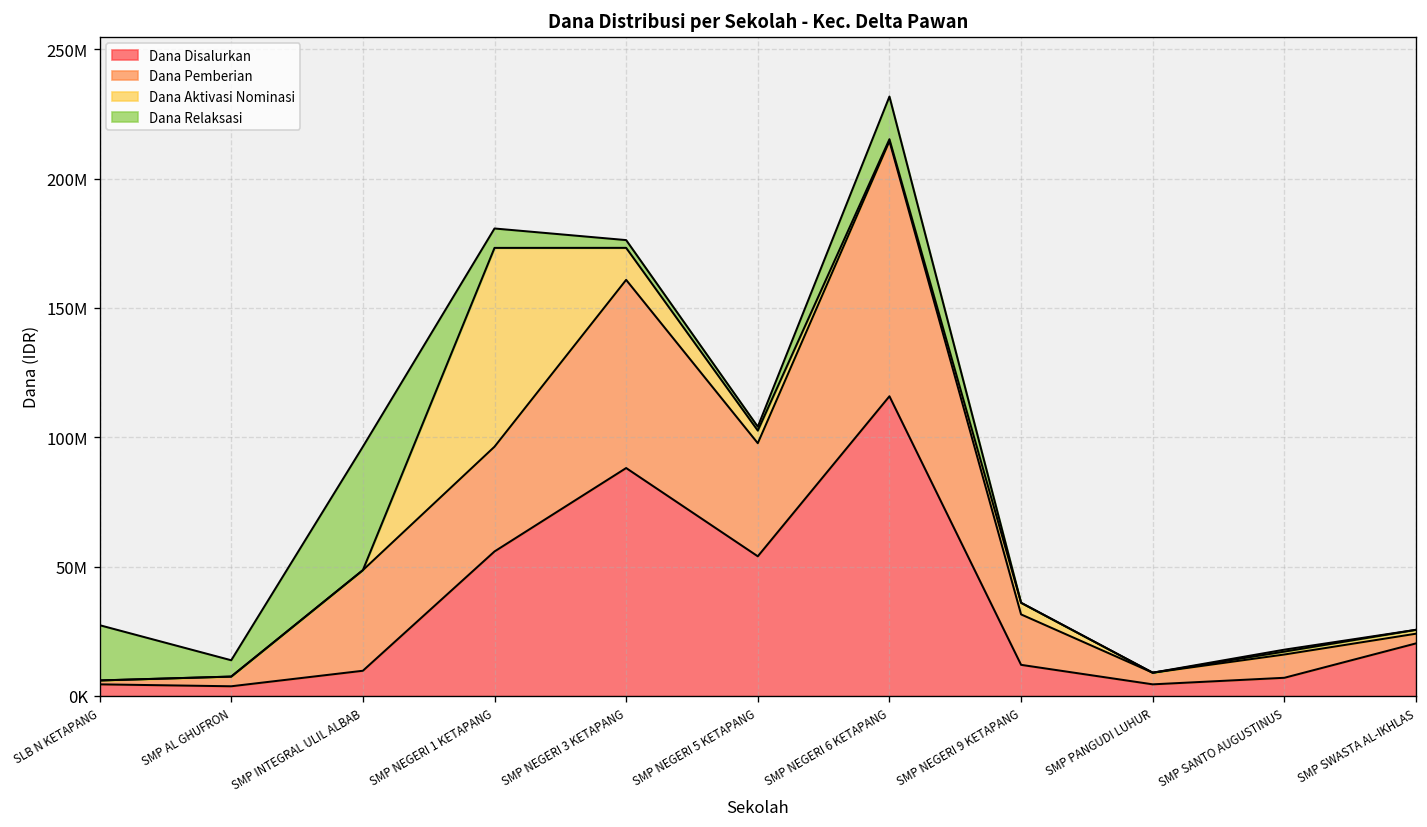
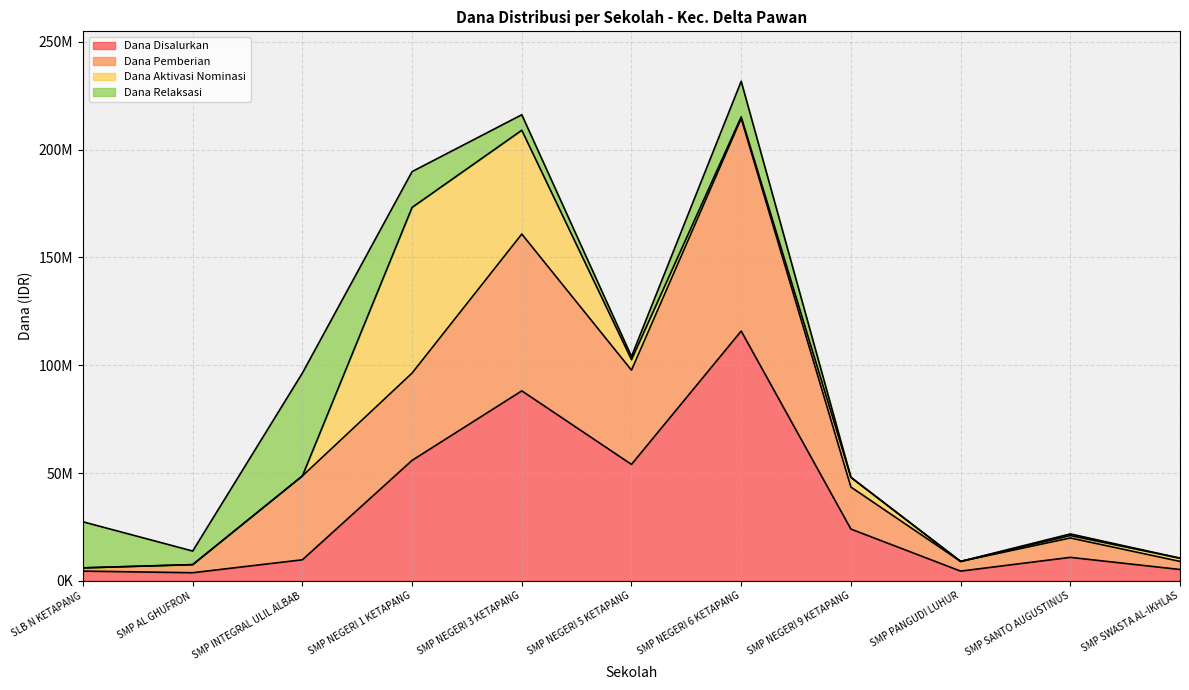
  {
    "Dana Disalurkan": {
      "SLB N KETAPANG": 5000000,
      "SMP AL GHUFRON": 4000000,
      "SMP INTEGRAL ULIL ALBAB": 10000000,
      "SMP NEGERI 1 KETAPANG": 56000000,
      "SMP NEGERI 3 KETAPANG": 88000000,
      "SMP NEGERI 5 KETAPANG": 54000000,
      "SMP NEGERI 6 KETAPANG": 116000000,
-     "SMP NEGERI 9 KETAPANG": 12000000,
+     "SMP NEGERI 9 KETAPANG": 24000000,
      "SMP PANGUDI LUHUR": 5000000,
-     "SMP SANTO AUGUSTINUS": 7000000,
-     "SMP SWASTA AL-IKHLAS": 20000000
+     "SMP SANTO AUGUSTINUS": 11000000,
+     "SMP SWASTA AL-IKHLAS": 5000000
    },
    "Dana Pemberian": {
      "SMP NEGERI 1 KETAPANG": 41000000,
      "SMP NEGERI 3 KETAPANG": 73000000,
      "SMP NEGERI 5 KETAPANG": 44000000,
      "SMP NEGERI 9 KETAPANG": 20000000,
      "SMP SWASTA AL-IKHLAS": 4000000
    },
    "Dana Aktivasi Nominasi": {
      "SMP NEGERI 1 KETAPANG": 77000000,
-     "SMP NEGERI 3 KETAPANG": 12000000,
+     "SMP NEGERI 3 KETAPANG": 48000000,
      "SMP NEGERI 5 KETAPANG": 5000000
    },
    "Dana Relaksasi": {
      "SLB N KETAPANG": 21000000,
      "SMP AL GHUFRON": 6000000,
      "SMP INTEGRAL ULIL ALBAB": 48000000,
-     "SMP NEGERI 1 KETAPANG": 8000000,
-     "SMP NEGERI 3 KETAPANG": 3000000,
+     "SMP NEGERI 1 KETAPANG": 17000000,
+     "SMP NEGERI 3 KETAPANG": 7000000,
      "SMP NEGERI 5 KETAPANG": 2000000,
      "SMP NEGERI 6 KETAPANG": 17000000
    }
  }
